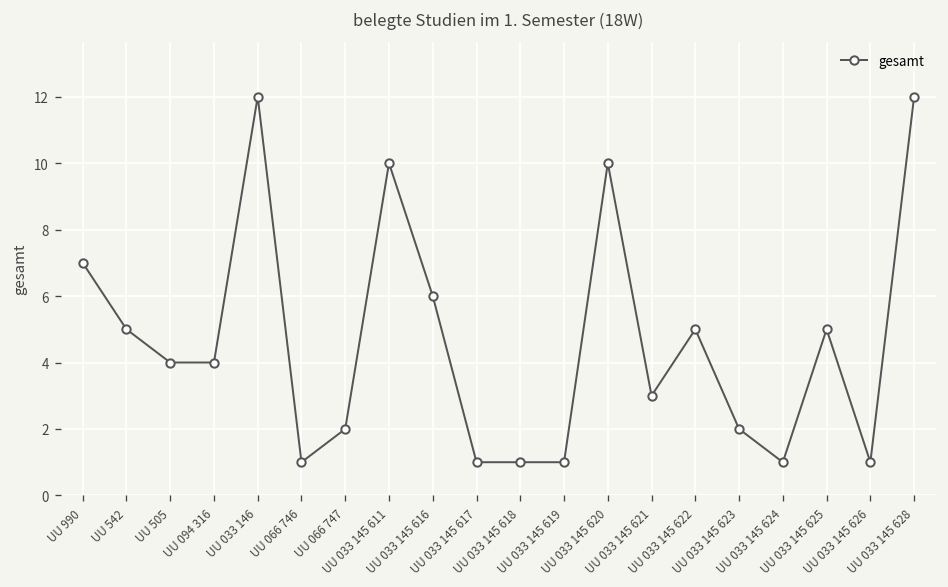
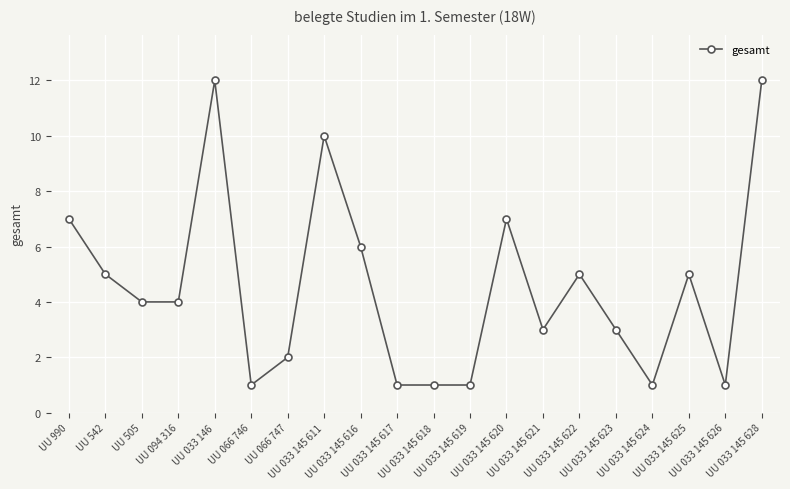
  {
    "UU 990": 7,
    "UU 542": 5,
    "UU 505": 4,
    "UU 094 316": 4,
    "UU 033 146": 12,
    "UU 066 746": 1,
    "UU 066 747": 2,
    "UU 033 145 611": 10,
    "UU 033 145 616": 6,
    "UU 033 145 617": 1,
    "UU 033 145 618": 1,
    "UU 033 145 619": 1,
-   "UU 033 145 620": 10,
+   "UU 033 145 620": 7,
    "UU 033 145 621": 3,
    "UU 033 145 622": 5,
-   "UU 033 145 623": 2,
+   "UU 033 145 623": 3,
    "UU 033 145 624": 1,
    "UU 033 145 625": 5,
    "UU 033 145 626": 1,
    "UU 033 145 628": 12
  }
